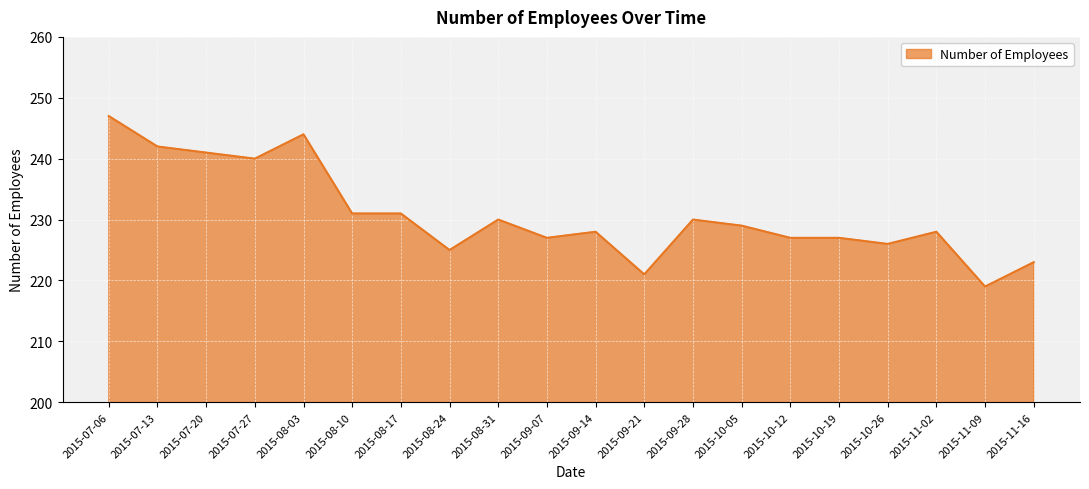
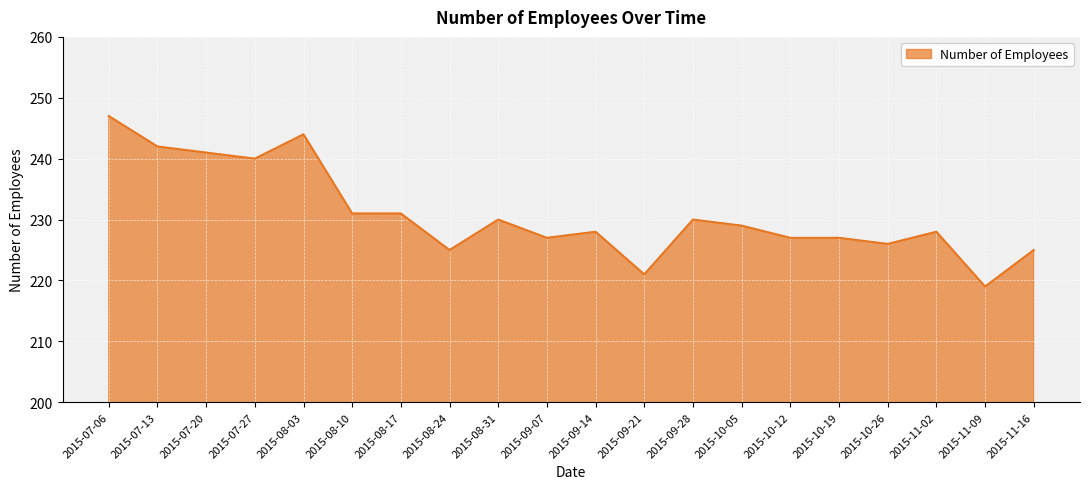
  {
    "2015-07-06": 247,
    "2015-07-13": 242,
    "2015-07-20": 241,
    "2015-07-27": 240,
    "2015-08-03": 244,
    "2015-08-10": 231,
    "2015-08-17": 231,
    "2015-08-24": 225,
    "2015-08-31": 230,
    "2015-09-07": 227,
    "2015-09-14": 228,
    "2015-09-21": 221,
    "2015-09-28": 230,
    "2015-10-05": 229,
    "2015-10-12": 227,
    "2015-10-19": 227,
    "2015-10-26": 226,
    "2015-11-02": 228,
    "2015-11-09": 219,
-   "2015-11-16": 223
+   "2015-11-16": 225
  }
